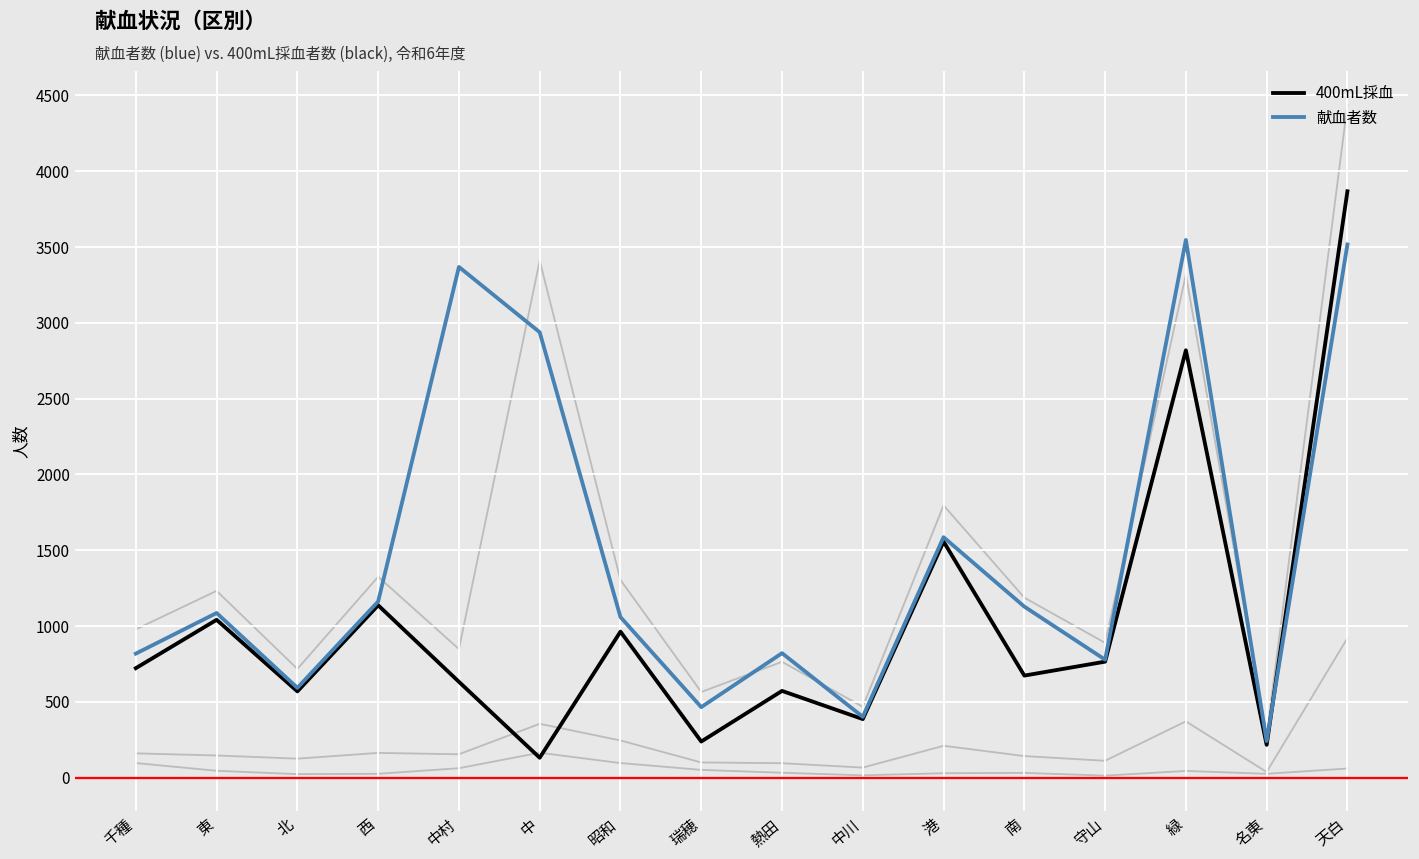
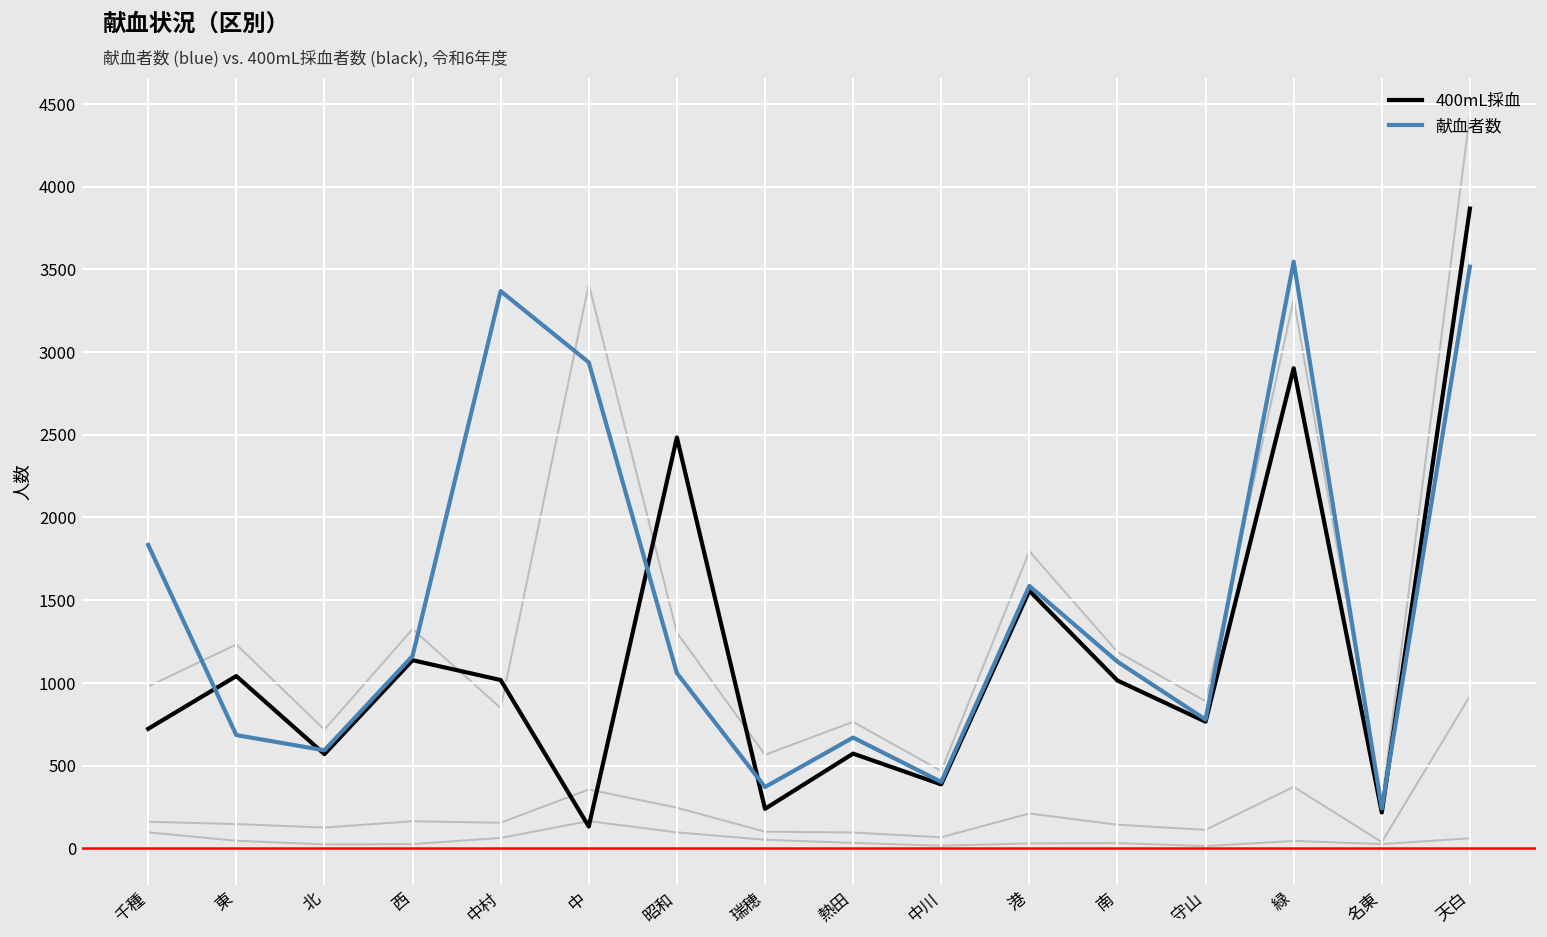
  {
    "400mL採血": {
      "千種": 720,
      "東": 1040,
      "北": 570,
      "西": 1140,
-     "中村": 630,
+     "中村": 1020,
      "中": 130,
-     "昭和": 960,
+     "昭和": 2480,
      "瑞穂": 240,
      "熱田": 570,
      "港": 1560,
-     "南": 670,
-     "緑": 2820,
+     "南": 1010,
+     "緑": 2900,
      "名東": 220,
      "天白": 3870
    },
    "献血者数": {
-     "千種": 820,
-     "東": 1090,
+     "千種": 1830,
+     "東": 680,
      "北": 590,
      "西": 1160,
      "中村": 3370,
      "中": 2940,
      "昭和": 1060,
-     "瑞穂": 470,
-     "熱田": 820,
+     "瑞穂": 370,
+     "熱田": 670,
      "港": 1590,
      "南": 1130,
      "緑": 3550,
      "名東": 240,
      "天白": 3520
    }
  }
